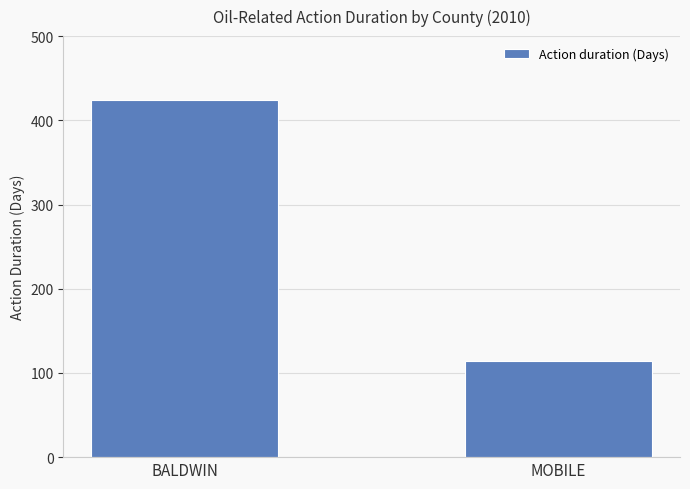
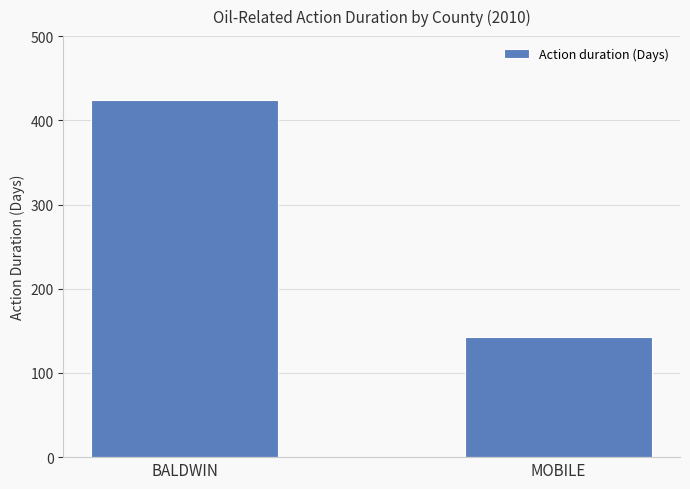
  {
    "BALDWIN": 420,
-   "MOBILE": 110
+   "MOBILE": 140
  }
